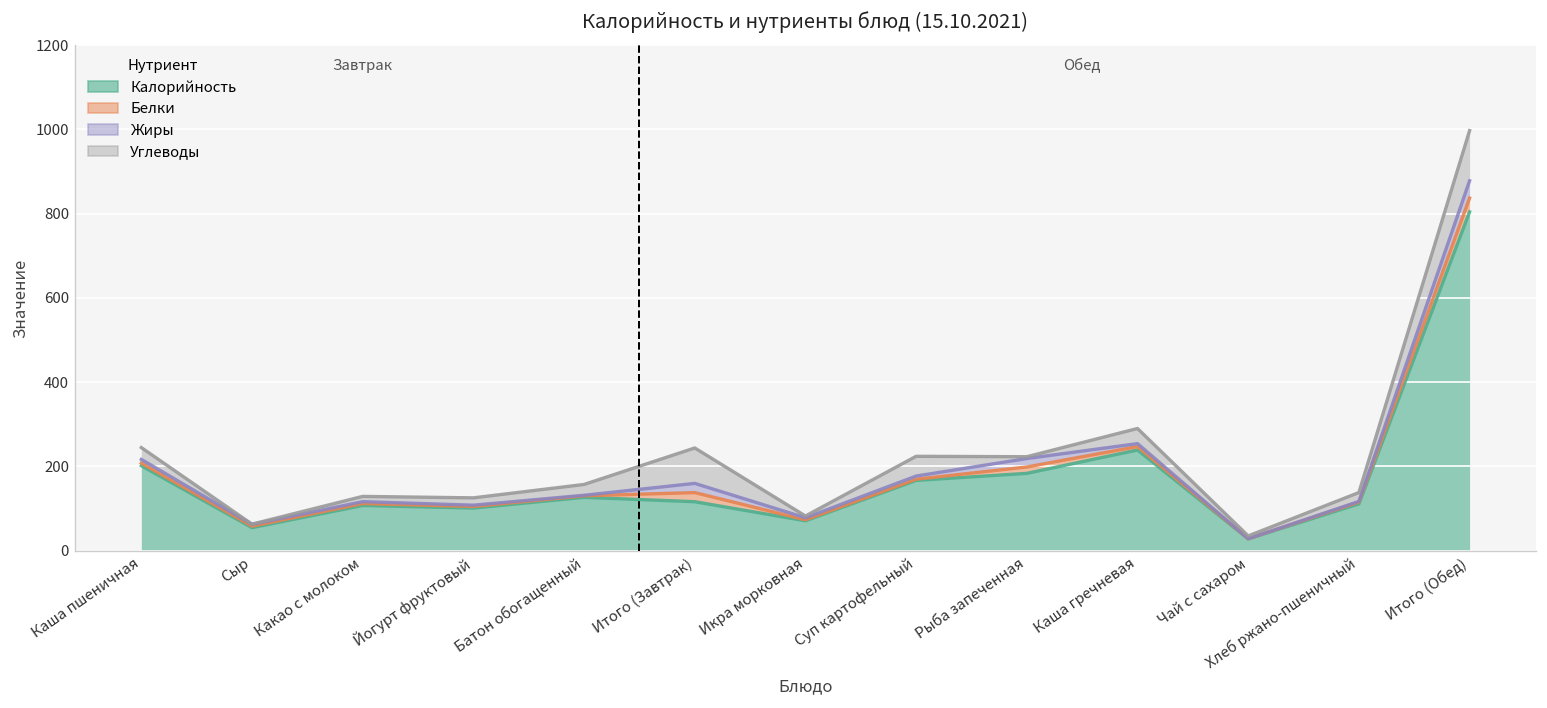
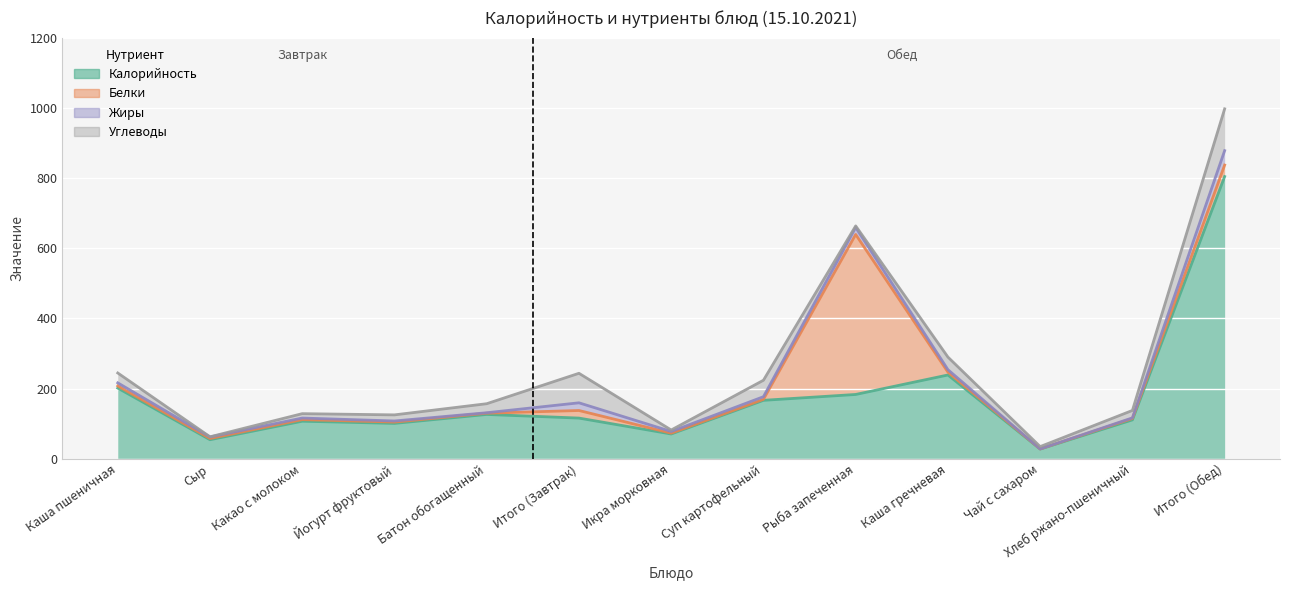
  {
    "Калорийность": {
      "Итого (Завтрак)": 120,
      "Рыба запеченная": 180,
      "Каша гречневая": 240,
      "Итого (Обед)": 800
    },
    "Белки": {
      "Итого (Завтрак)": 20,
-     "Рыба запеченная": 20,
+     "Рыба запеченная": 460,
      "Итого (Обед)": 30
    }
  }
